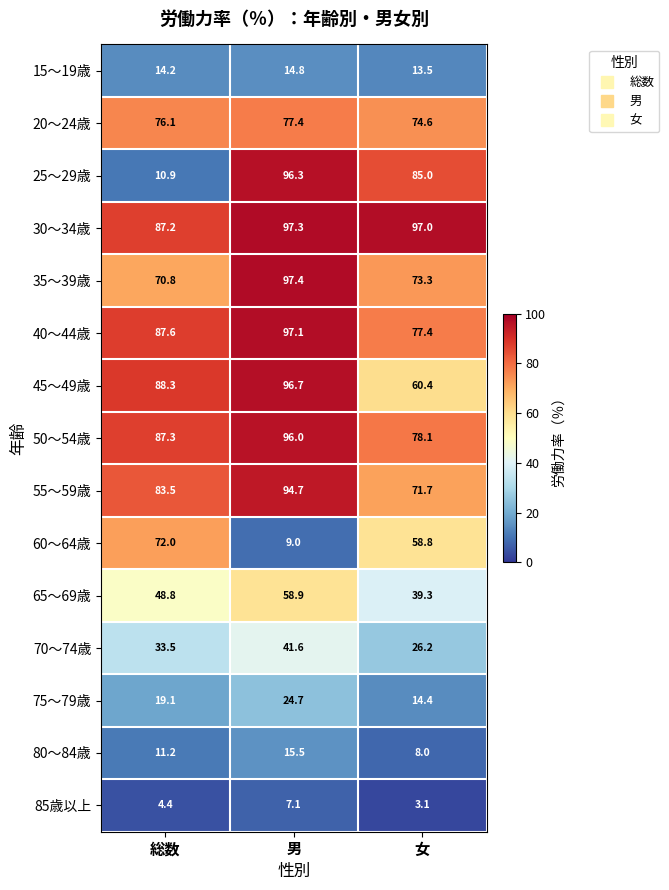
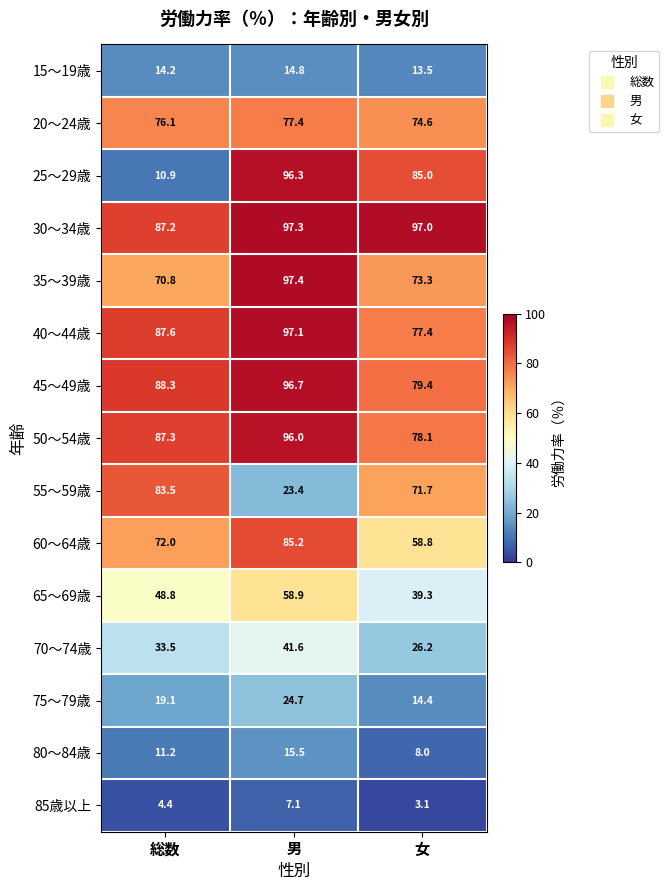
  {
    "15～19歳": {
      "総数": 14.2,
      "男": 14.8,
      "女": 13.5
    },
    "20～24歳": {
      "総数": 76.1,
      "男": 77.4,
      "女": 74.6
    },
    "25～29歳": {
      "総数": 10.9,
      "男": 96.3,
      "女": 85.0
    },
    "30～34歳": {
      "総数": 87.2,
      "男": 97.3,
      "女": 97.0
    },
    "35～39歳": {
      "総数": 70.8,
      "男": 97.4,
      "女": 73.3
    },
    "40～44歳": {
      "総数": 87.6,
      "男": 97.1,
      "女": 77.4
    },
    "45～49歳": {
      "総数": 88.3,
      "男": 96.7,
-     "女": 60.4
+     "女": 79.4
    },
    "50～54歳": {
      "総数": 87.3,
      "男": 96.0,
      "女": 78.1
    },
    "55～59歳": {
      "総数": 83.5,
-     "男": 94.7,
+     "男": 23.4,
      "女": 71.7
    },
    "60～64歳": {
      "総数": 72.0,
-     "男": 9.0,
+     "男": 85.2,
      "女": 58.8
    },
    "65～69歳": {
      "総数": 48.8,
      "男": 58.9,
      "女": 39.3
    },
    "70～74歳": {
      "総数": 33.5,
      "男": 41.6,
      "女": 26.2
    },
    "75～79歳": {
      "総数": 19.1,
      "男": 24.7,
      "女": 14.4
    },
    "80～84歳": {
      "総数": 11.2,
      "男": 15.5,
      "女": 8.0
    },
    "85歳以上": {
      "総数": 4.4,
      "男": 7.1,
      "女": 3.1
    }
  }
